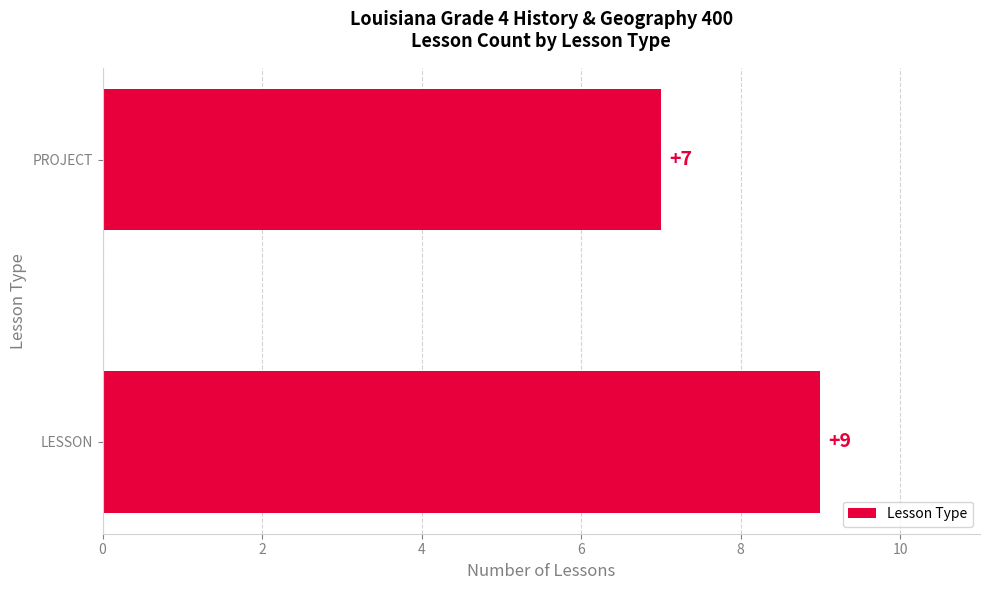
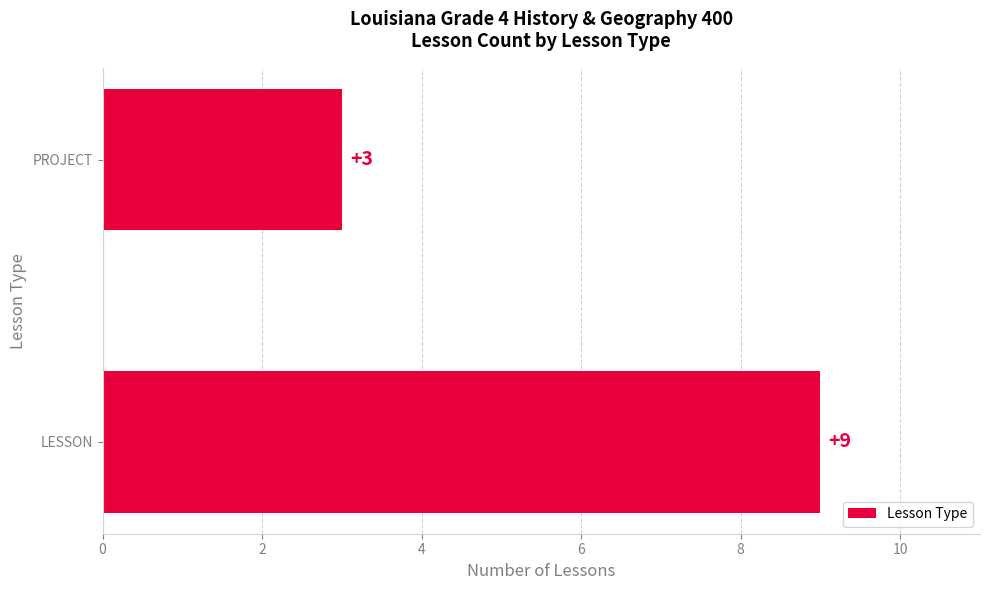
  {
-   "PROJECT": "+7",
+   "PROJECT": "+3",
    "LESSON": "+9"
  }
